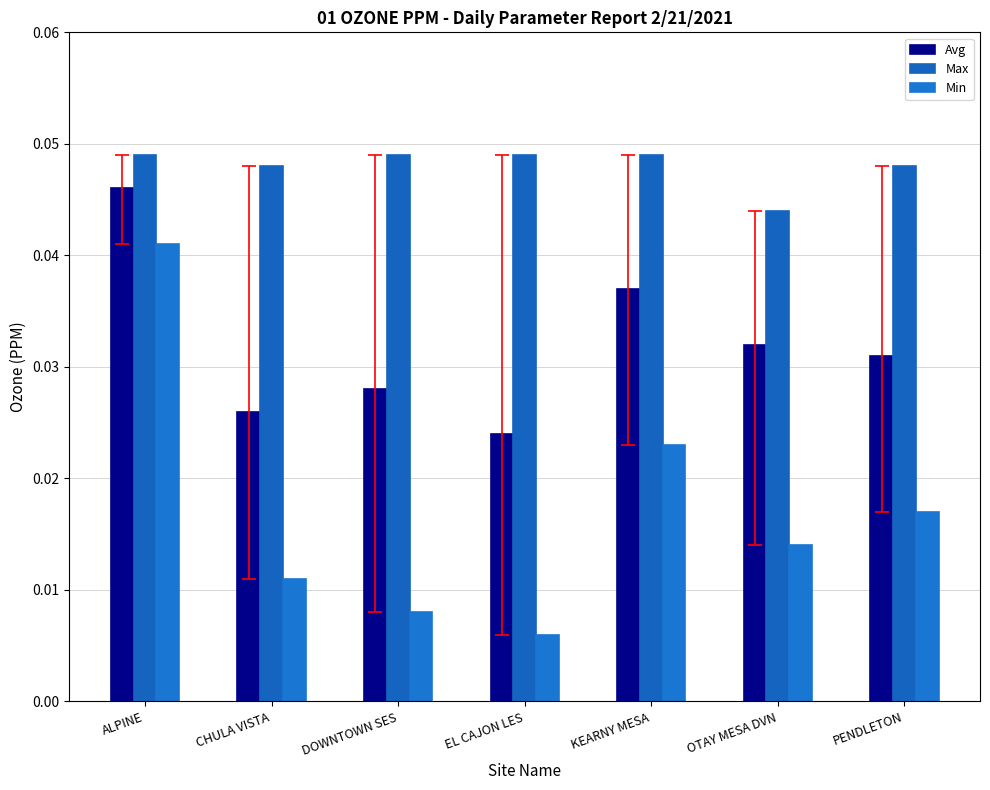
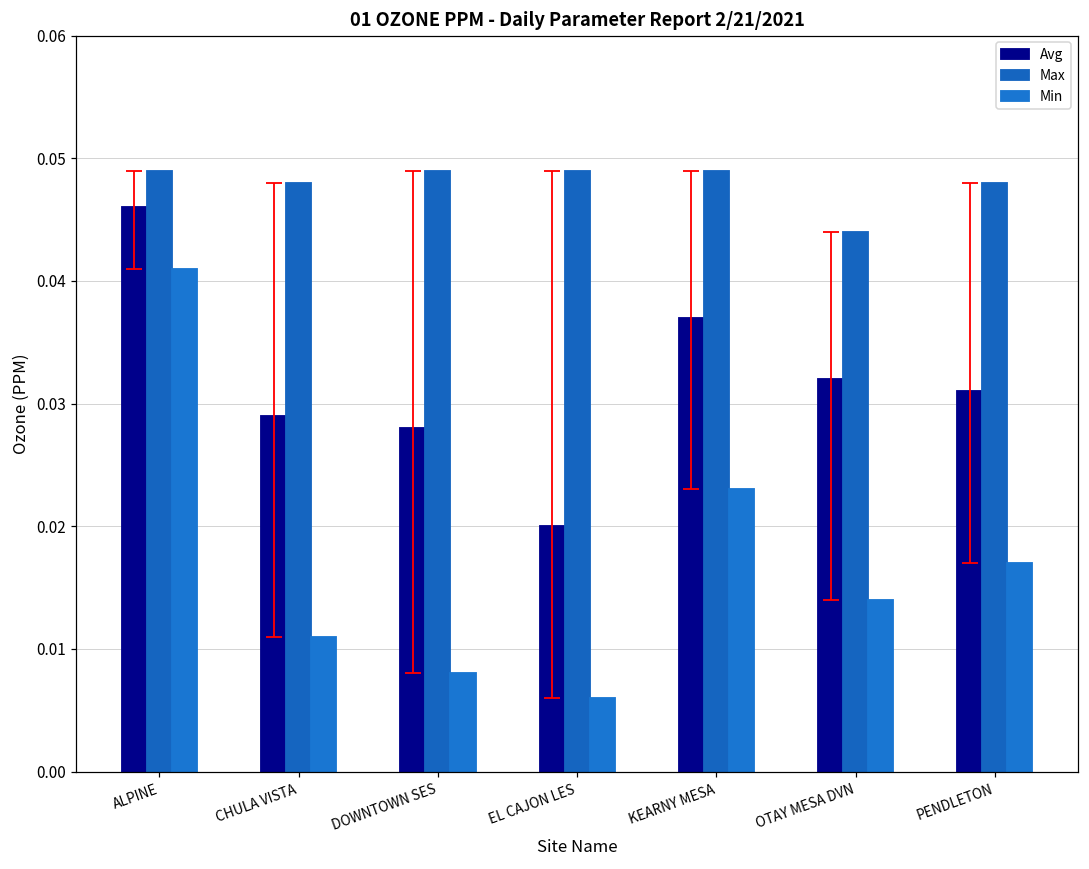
  {
    "Avg": {
      "ALPINE": 0.046,
-     "CHULA VISTA": 0.026,
+     "CHULA VISTA": 0.029,
      "DOWNTOWN SES": 0.028,
-     "EL CAJON LES": 0.024,
+     "EL CAJON LES": 0.020,
      "KEARNY MESA": 0.037,
      "OTAY MESA DVN": 0.032,
      "PENDLETON": 0.031
    }
  }
